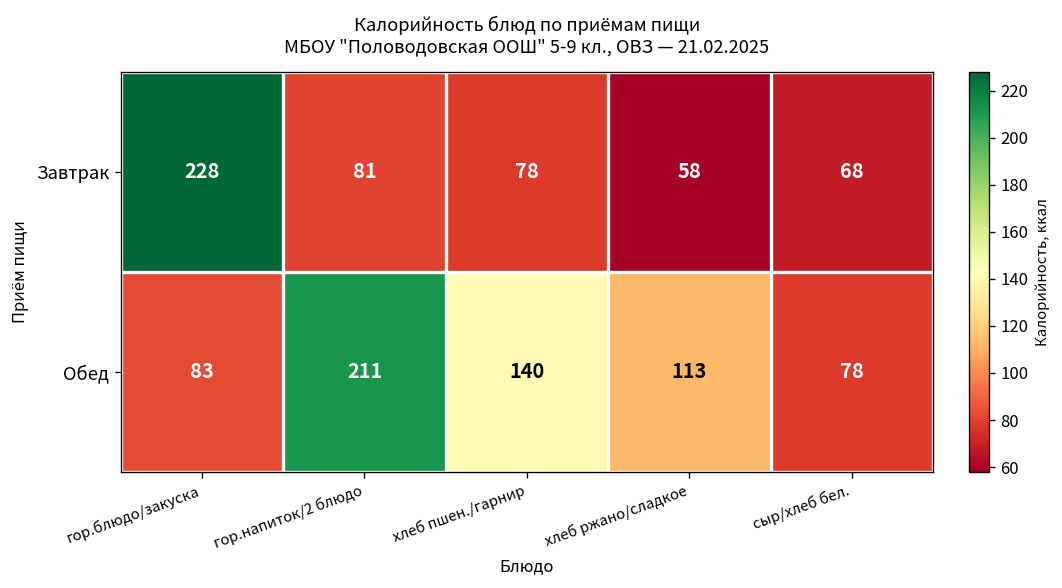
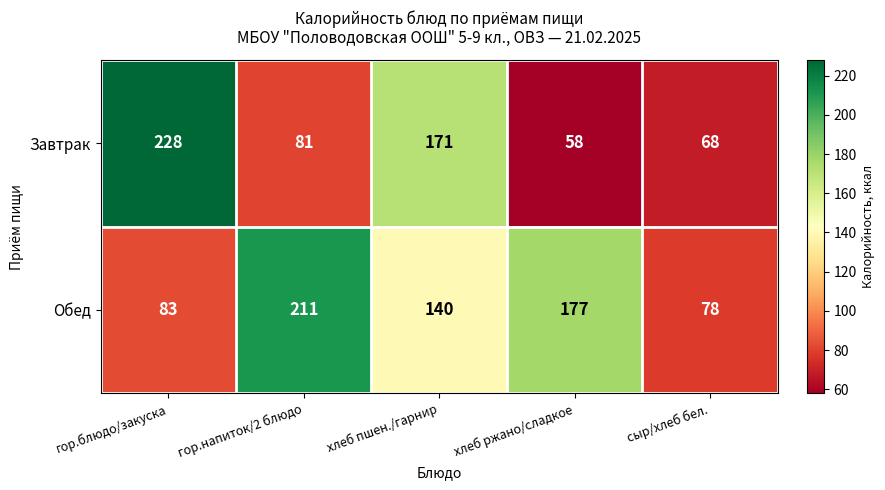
  {
    "Завтрак": {
      "гор.блюдо/закуска": 228,
      "гор.напиток/2 блюдо": 81,
-     "хлеб пшен./гарнир": 78,
+     "хлеб пшен./гарнир": 171,
      "хлеб ржано/сладкое": 58,
      "сыр/хлеб бел.": 68
    },
    "Обед": {
      "гор.блюдо/закуска": 83,
      "гор.напиток/2 блюдо": 211,
      "хлеб пшен./гарнир": 140,
-     "хлеб ржано/сладкое": 113,
+     "хлеб ржано/сладкое": 177,
      "сыр/хлеб бел.": 78
    }
  }
